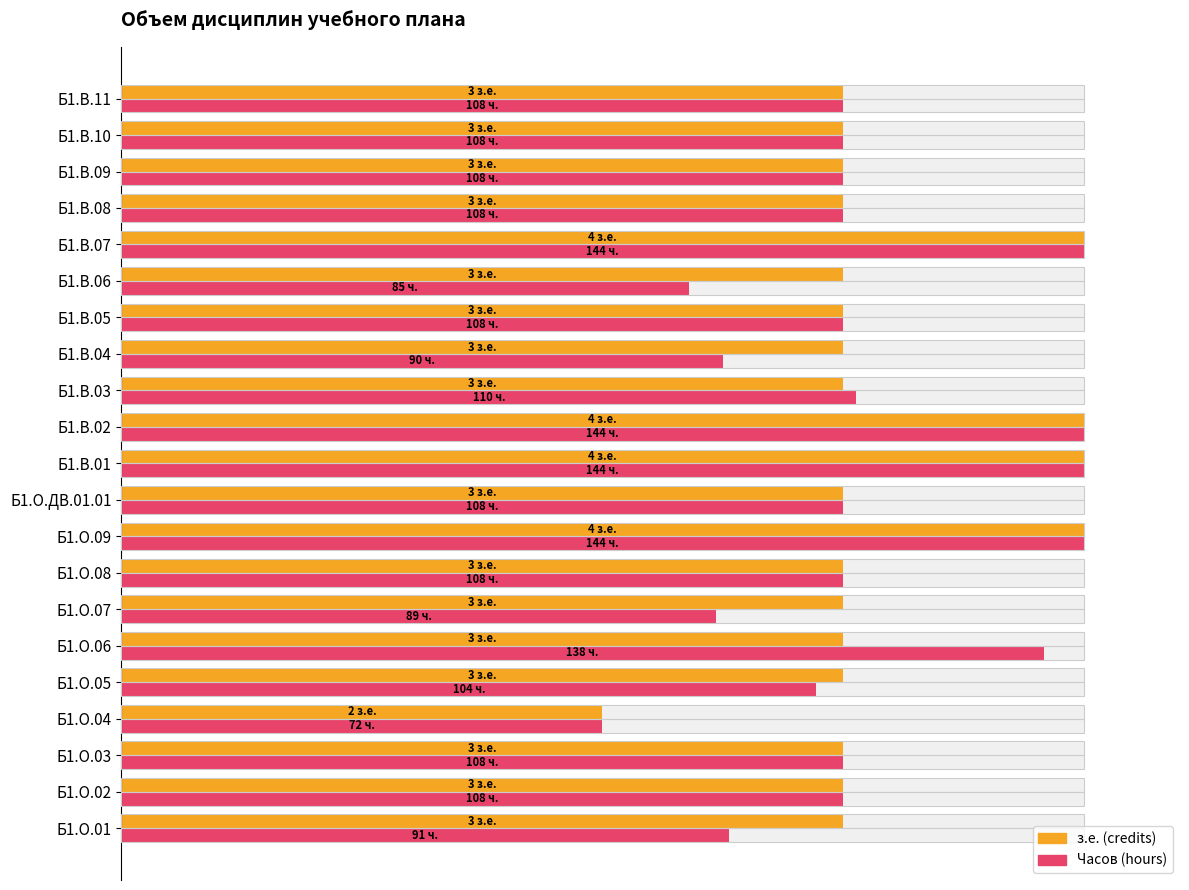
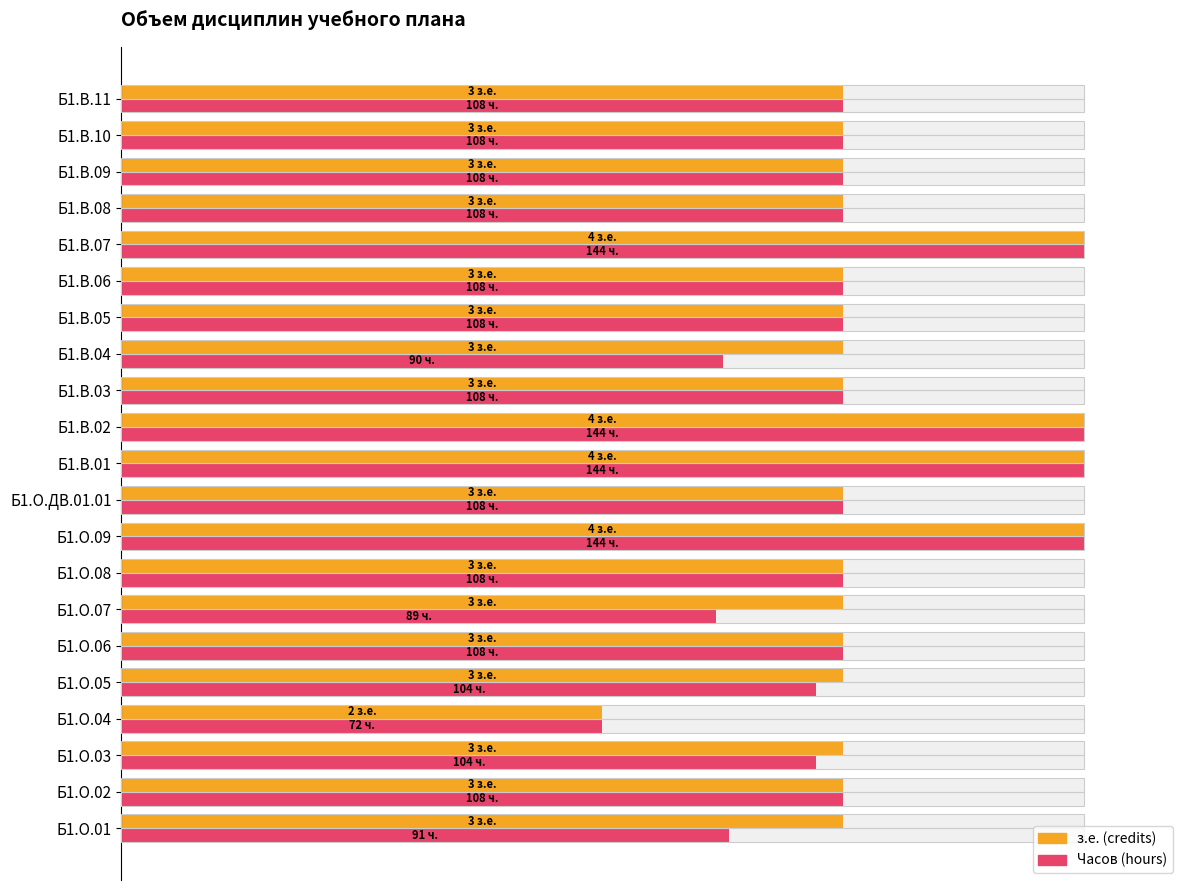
  {
    "Часов (hours)": {
-     "Б1.В.06": 85,
-     "Б1.В.03": 110,
-     "Б1.О.06": 138,
-     "Б1.О.03": 108
+     "Б1.В.06": 108,
+     "Б1.В.03": 108,
+     "Б1.О.06": 108,
+     "Б1.О.03": 104
    }
  }
